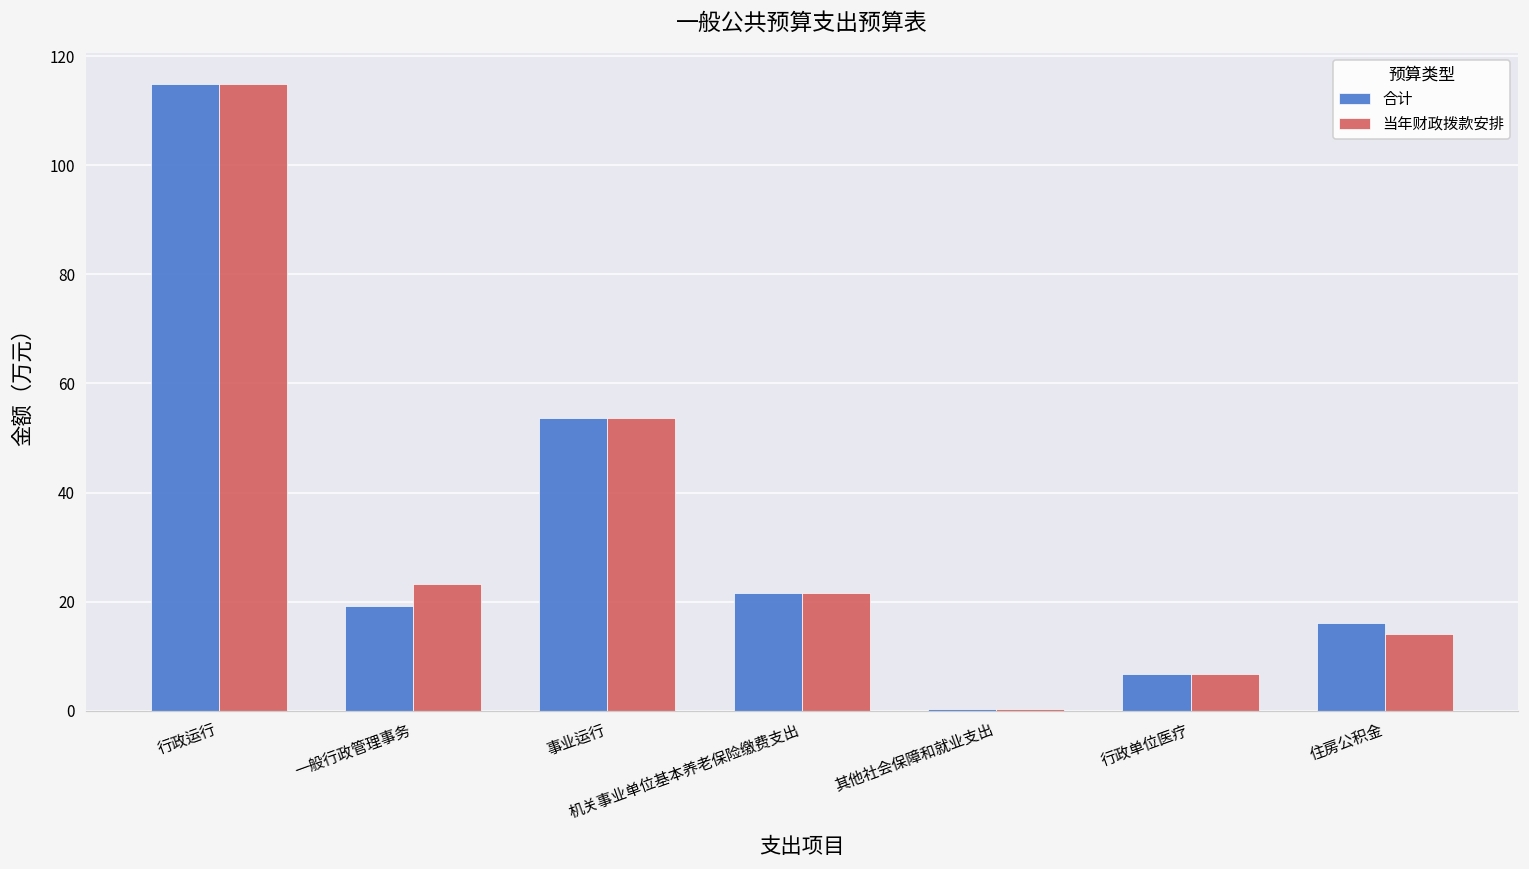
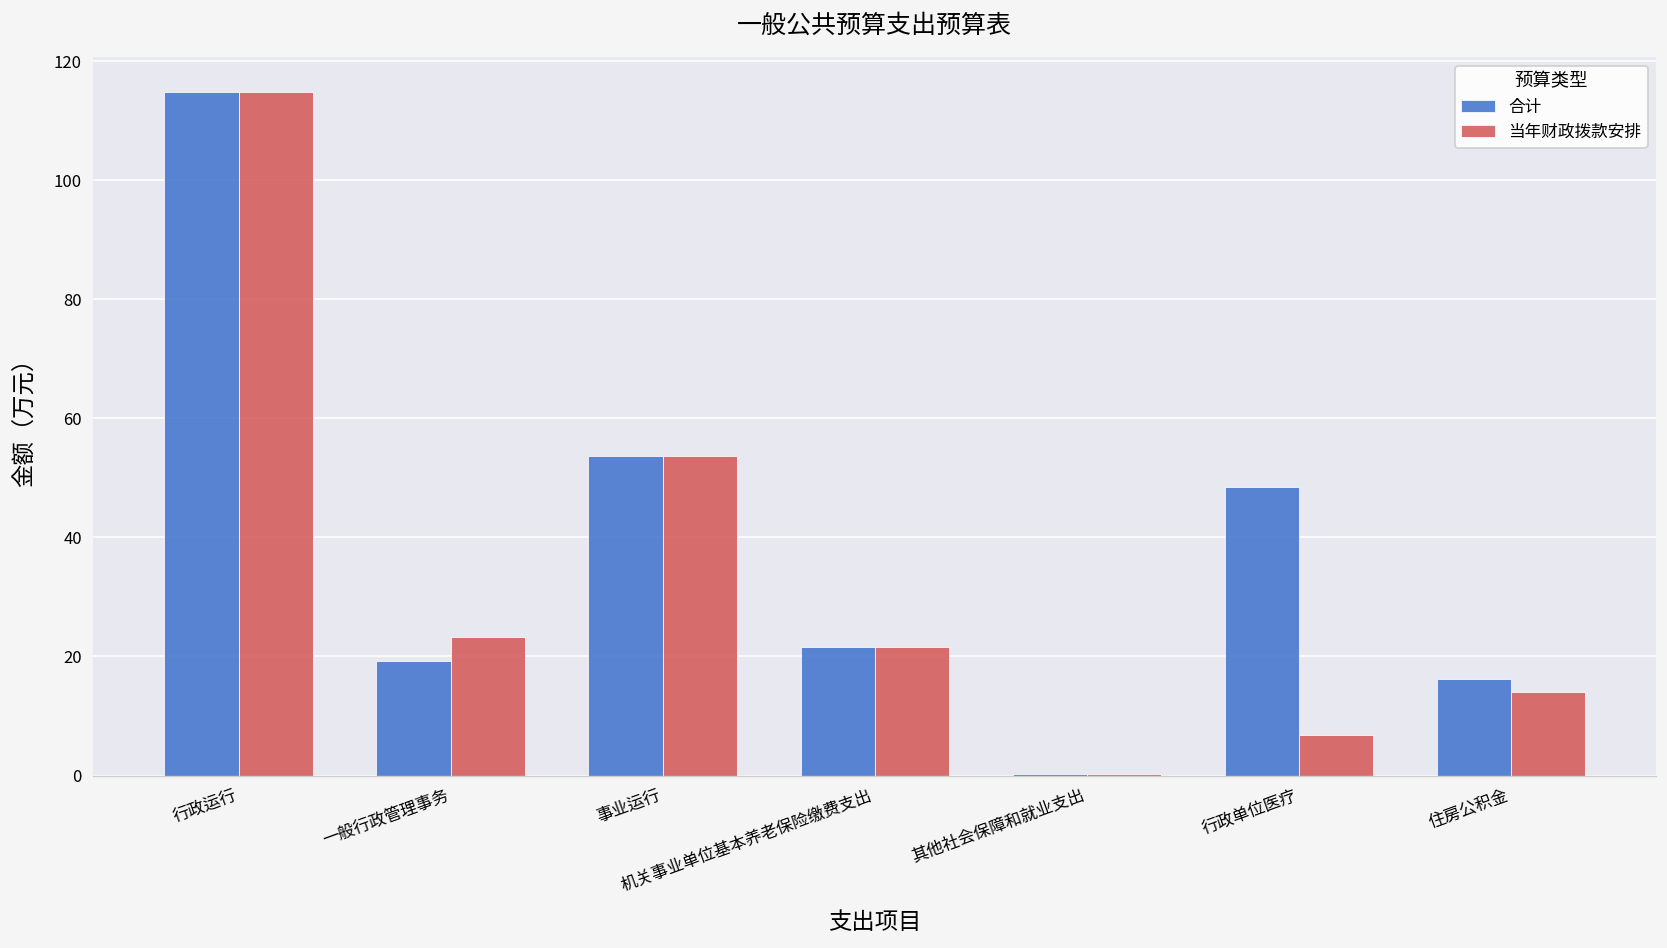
  {
    "合计": {
      "行政运行": 115,
      "一般行政管理事务": 19,
      "事业运行": 54,
      "机关事业单位基本养老保险缴费支出": 22,
-     "行政单位医疗": 7,
+     "行政单位医疗": 49,
      "住房公积金": 16
    },
    "当年财政拨款安排": {
      "行政运行": 115,
      "一般行政管理事务": 23,
      "事业运行": 54,
      "机关事业单位基本养老保险缴费支出": 22,
      "行政单位医疗": 7,
      "住房公积金": 14
    }
  }
